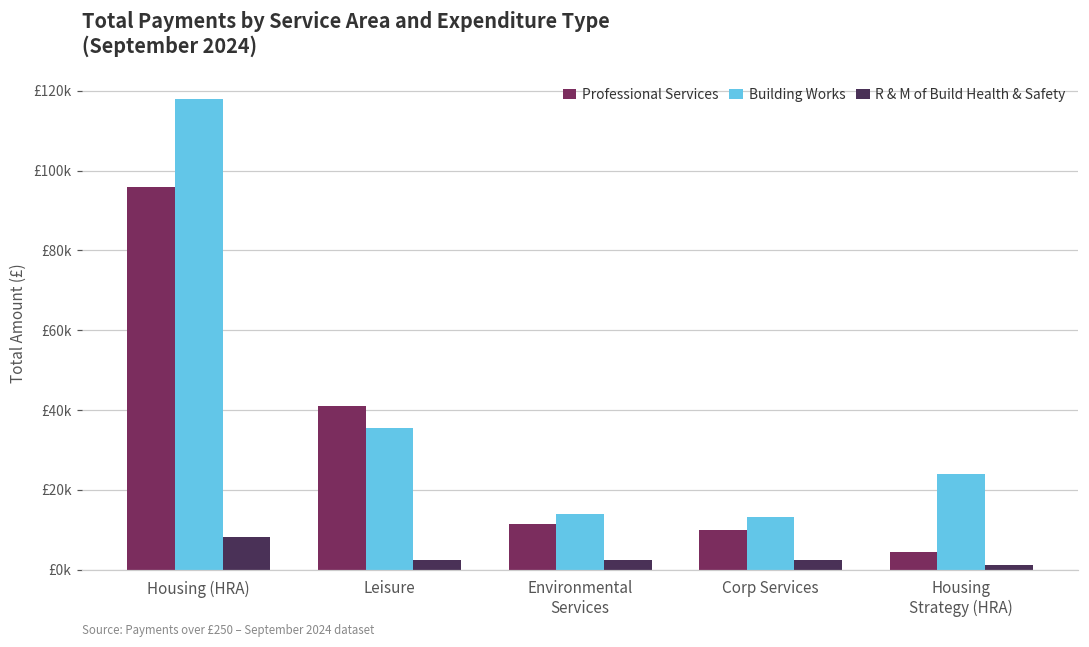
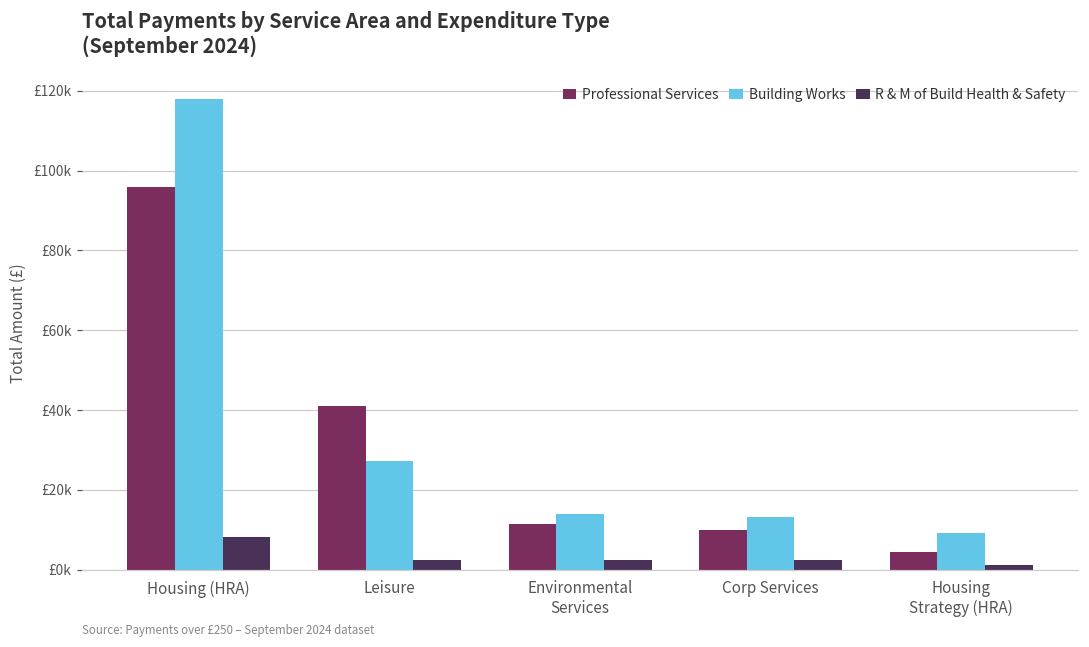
  {
    "Building Works": {
      "Housing (HRA)": "£118000",
-     "Leisure": "£36000",
+     "Leisure": "£27000",
      "Environmental Services": "£14000",
      "Corp Services": "£13000",
-     "Housing Strategy (HRA)": "£24000"
+     "Housing Strategy (HRA)": "£9000"
    }
  }
